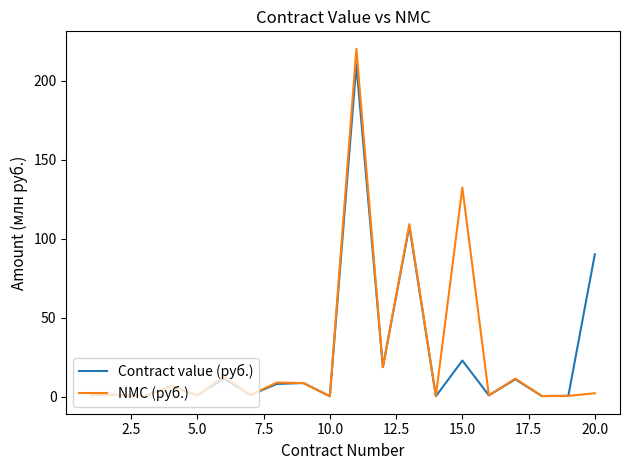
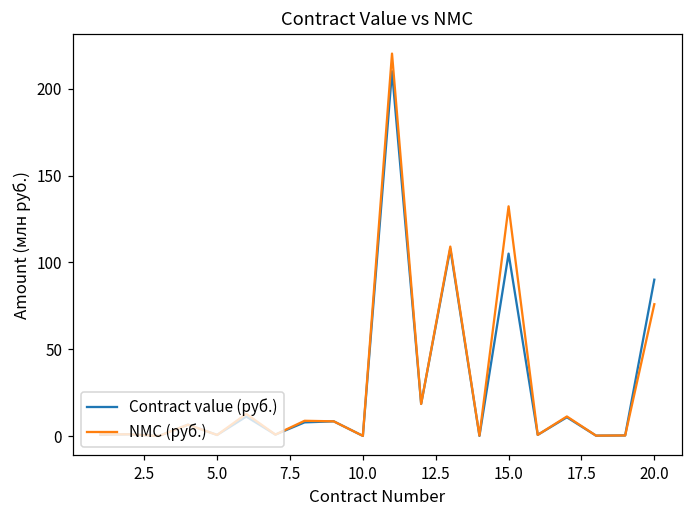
  {
    "Contract value (руб.)": {
-     "15.0": 23,
+     "15.0": 105,
      "20.0": 90
    },
    "NMC (руб.)": {
      "15.0": 132,
-     "20.0": 2
+     "20.0": 76
    }
  }
